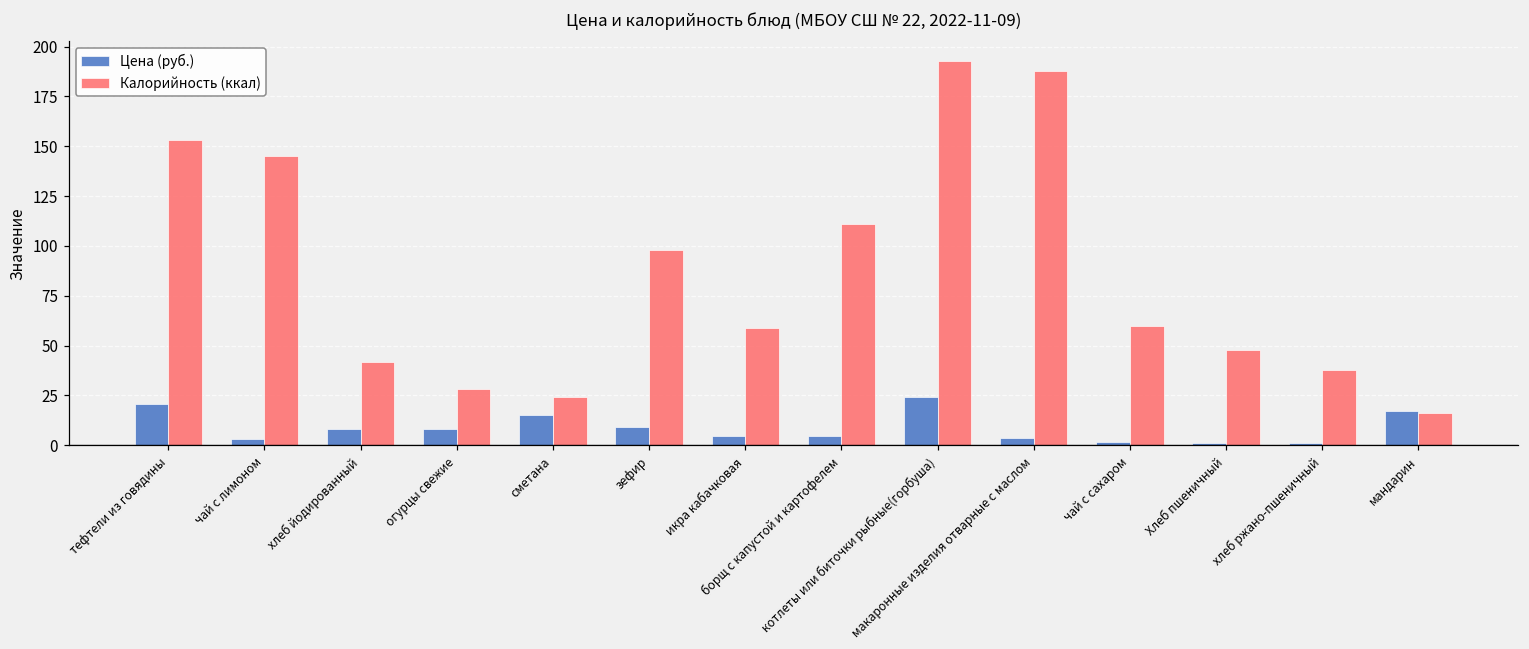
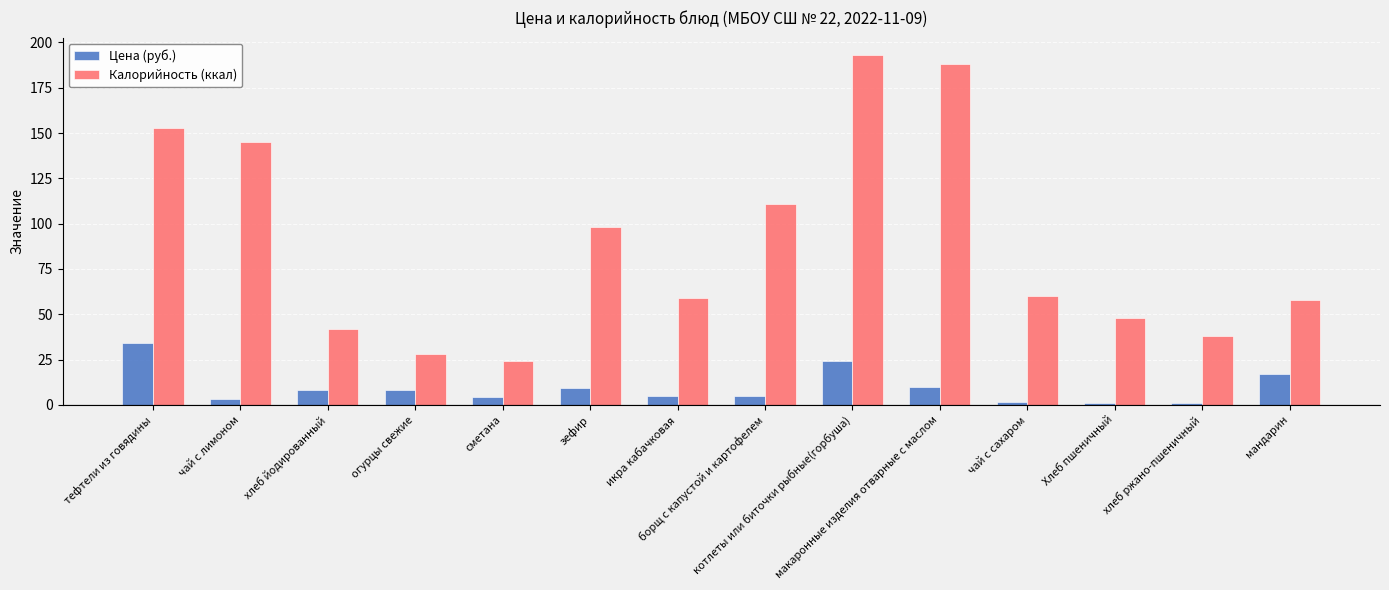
  {
    "Цена (руб.)": {
-     "тефтели из говядины": 21,
+     "тефтели из говядины": 34,
      "чай с лимоном": 3,
      "хлеб йодированный": 8,
      "огурцы свежие": 8,
-     "сметана": 15,
+     "сметана": 4,
      "зефир": 9,
      "икра кабачковая": 5,
      "борщ с капустой и картофелем": 5,
      "котлеты или биточки рыбные(горбуша)": 24,
-     "макаронные изделия отварные с маслом": 4,
+     "макаронные изделия отварные с маслом": 10,
      "чай с сахаром": 2,
      "мандарин": 17
    },
    "Калорийность (ккал)": {
      "тефтели из говядины": 153,
      "чай с лимоном": 145,
      "хлеб йодированный": 42,
      "огурцы свежие": 28,
      "сметана": 24,
      "зефир": 98,
      "икра кабачковая": 59,
      "борщ с капустой и картофелем": 111,
      "котлеты или биточки рыбные(горбуша)": 193,
      "макаронные изделия отварные с маслом": 188,
      "чай с сахаром": 60,
      "Хлеб пшеничный": 48,
      "хлеб ржано-пшеничный": 38,
-     "мандарин": 16
+     "мандарин": 58
    }
  }
